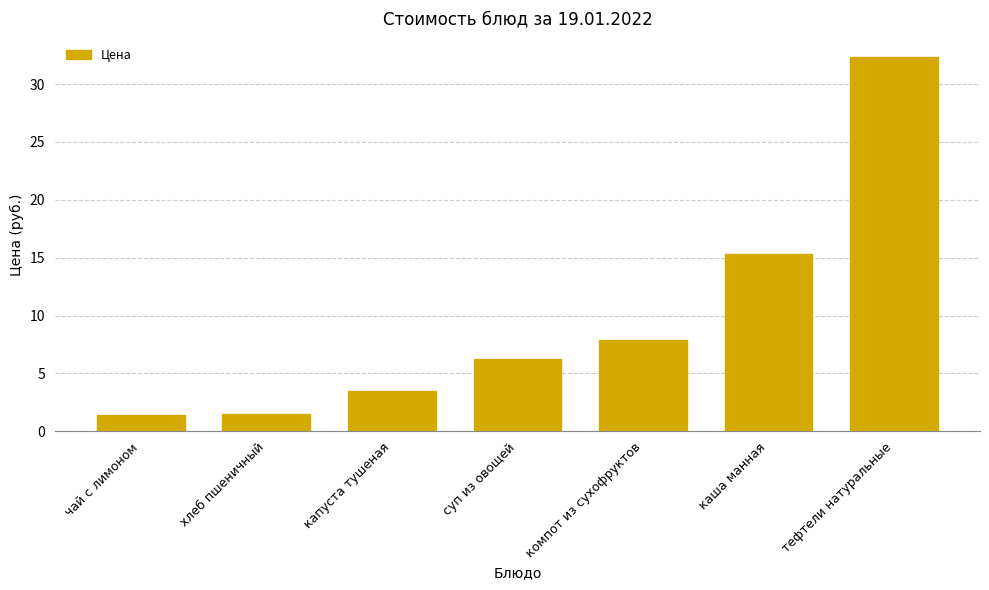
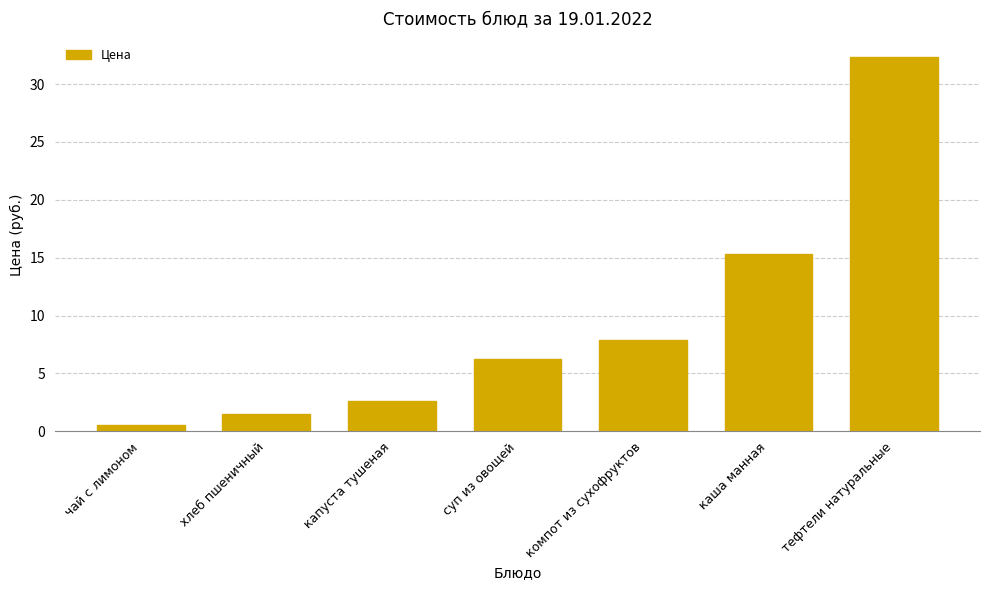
  {
-   "чай с лимоном": 1.4,
+   "чай с лимоном": 0.5,
    "хлеб пшеничный": 1.5,
-   "капуста тушеная": 3.5,
+   "капуста тушеная": 2.6,
    "суп из овощей": 6.2,
    "компот из сухофруктов": 7.9,
    "каша манная": 15.3,
    "тефтели натуральные": 32.4
  }
